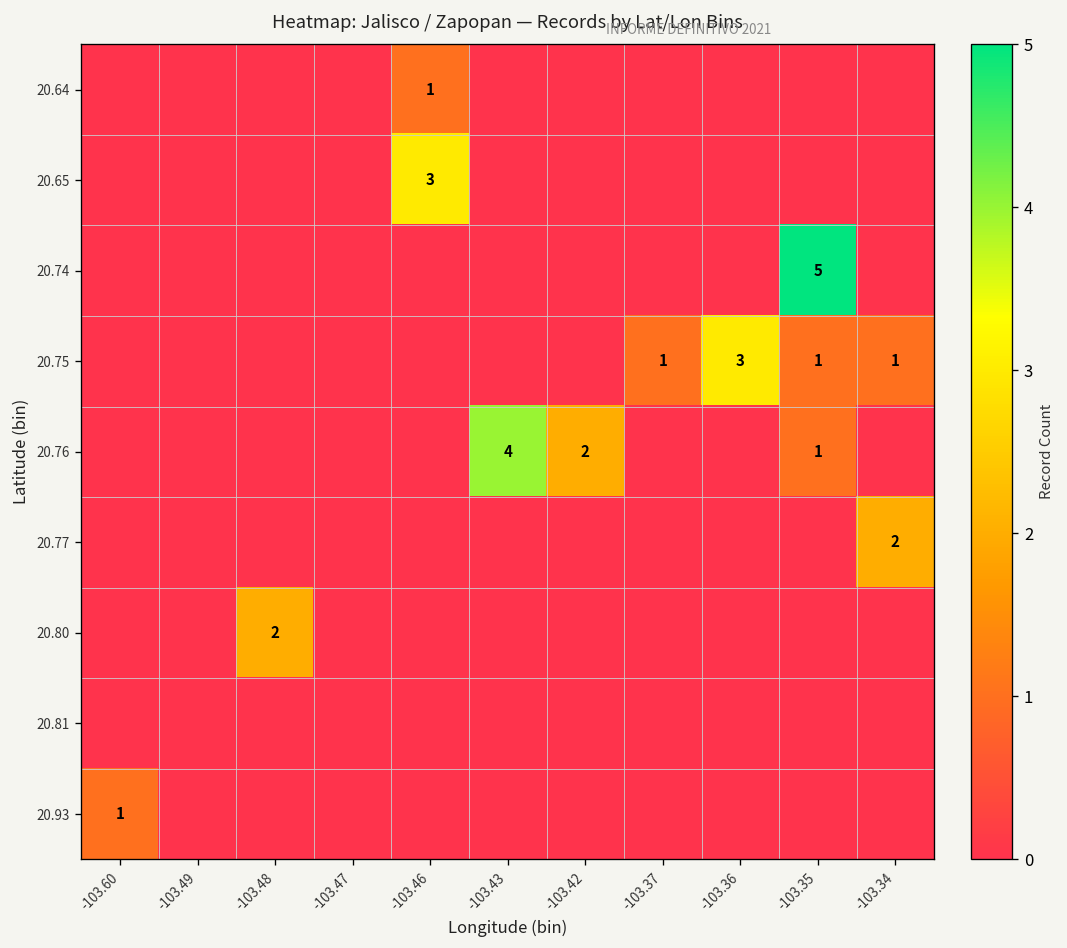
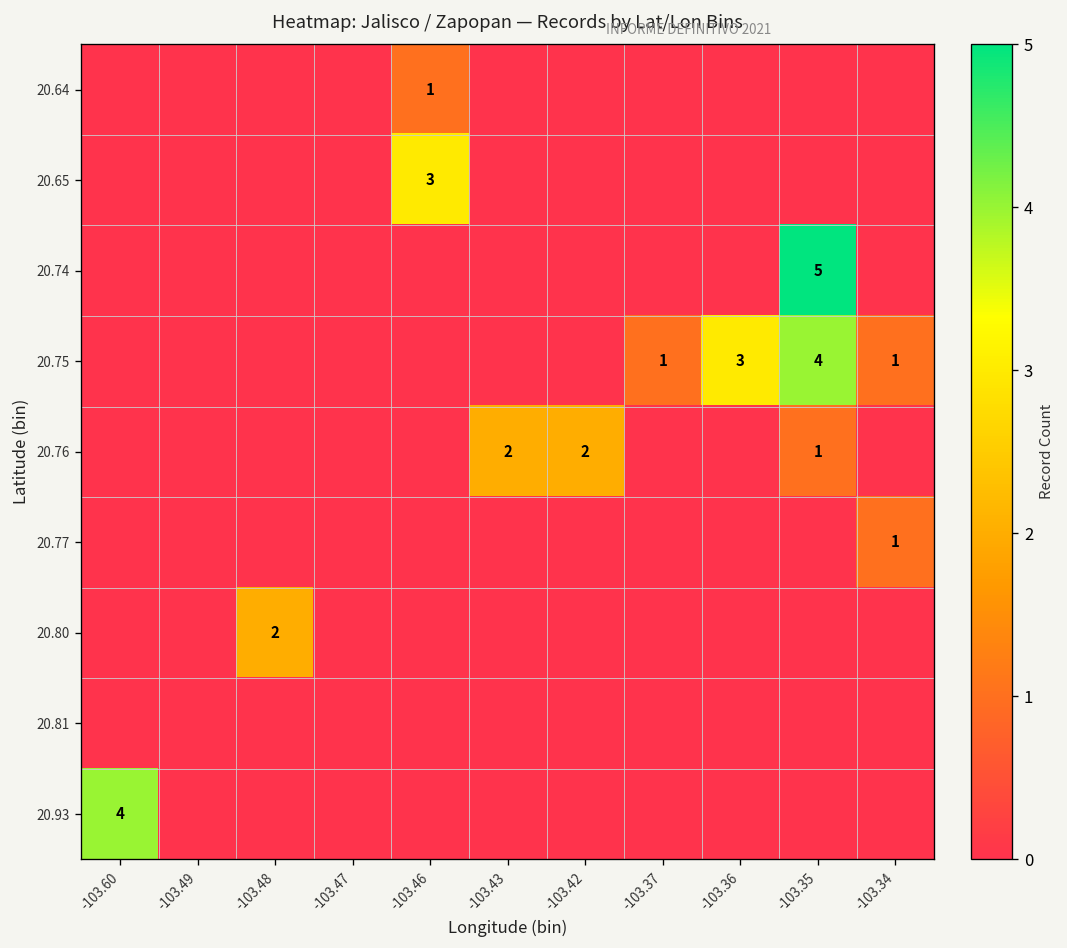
  {
    "20.64": {
      "-103.46": 1
    },
    "20.65": {
      "-103.46": 3
    },
    "20.74": {
      "-103.35": 5
    },
    "20.75": {
      "-103.37": 1,
      "-103.36": 3,
-     "-103.35": 1,
+     "-103.35": 4,
      "-103.34": 1
    },
    "20.76": {
-     "-103.43": 4,
+     "-103.43": 2,
      "-103.42": 2,
      "-103.35": 1
    },
    "20.77": {
-     "-103.34": 2
+     "-103.34": 1
    },
    "20.80": {
      "-103.48": 2
    },
    "20.93": {
-     "-103.60": 1
+     "-103.60": 4
    }
  }
